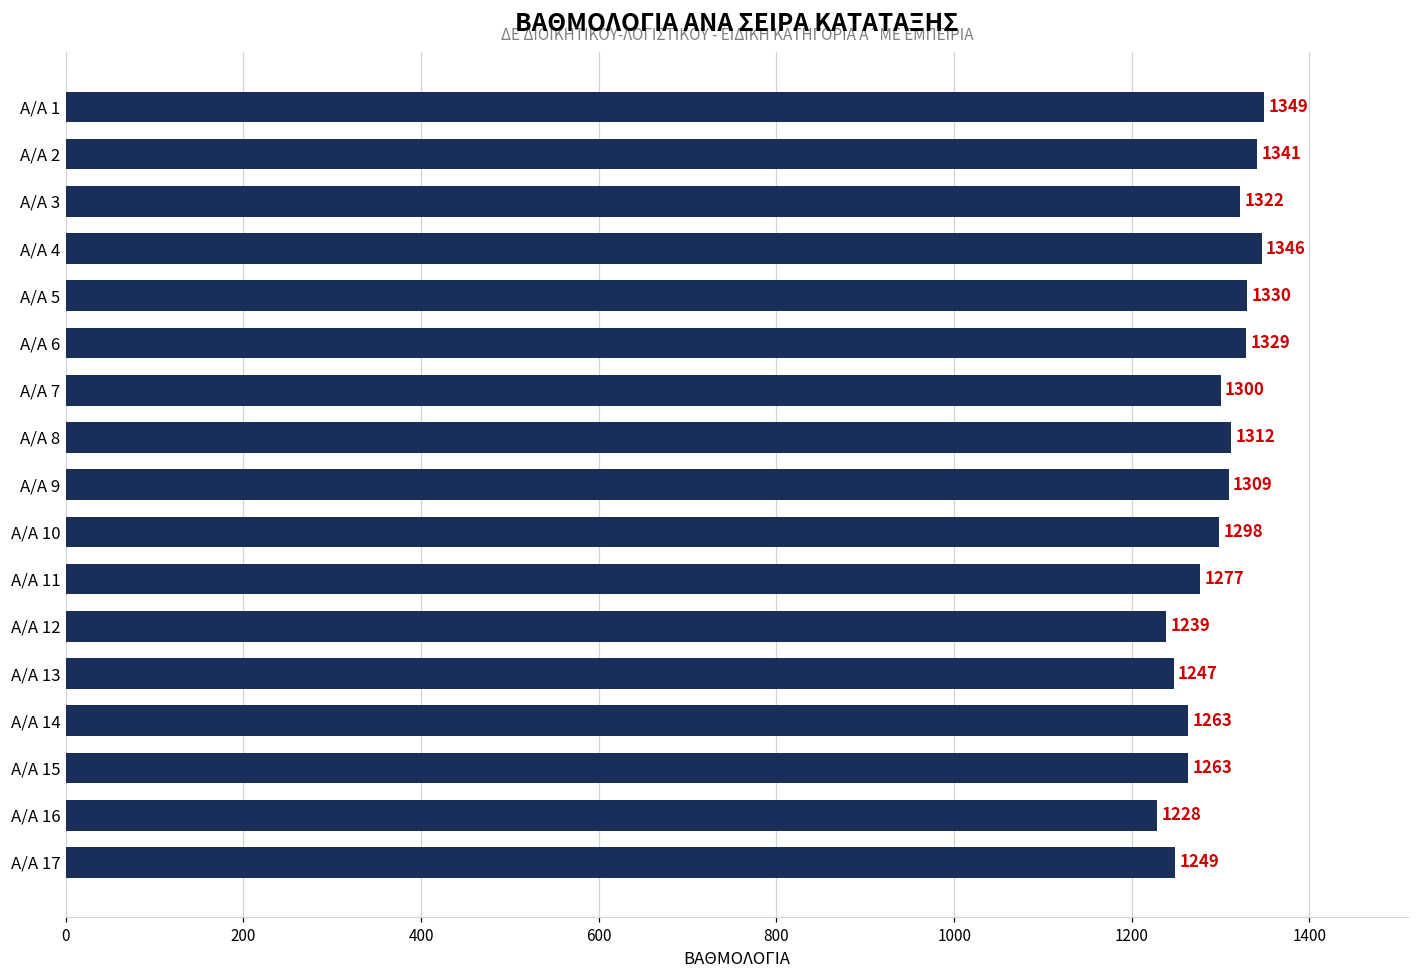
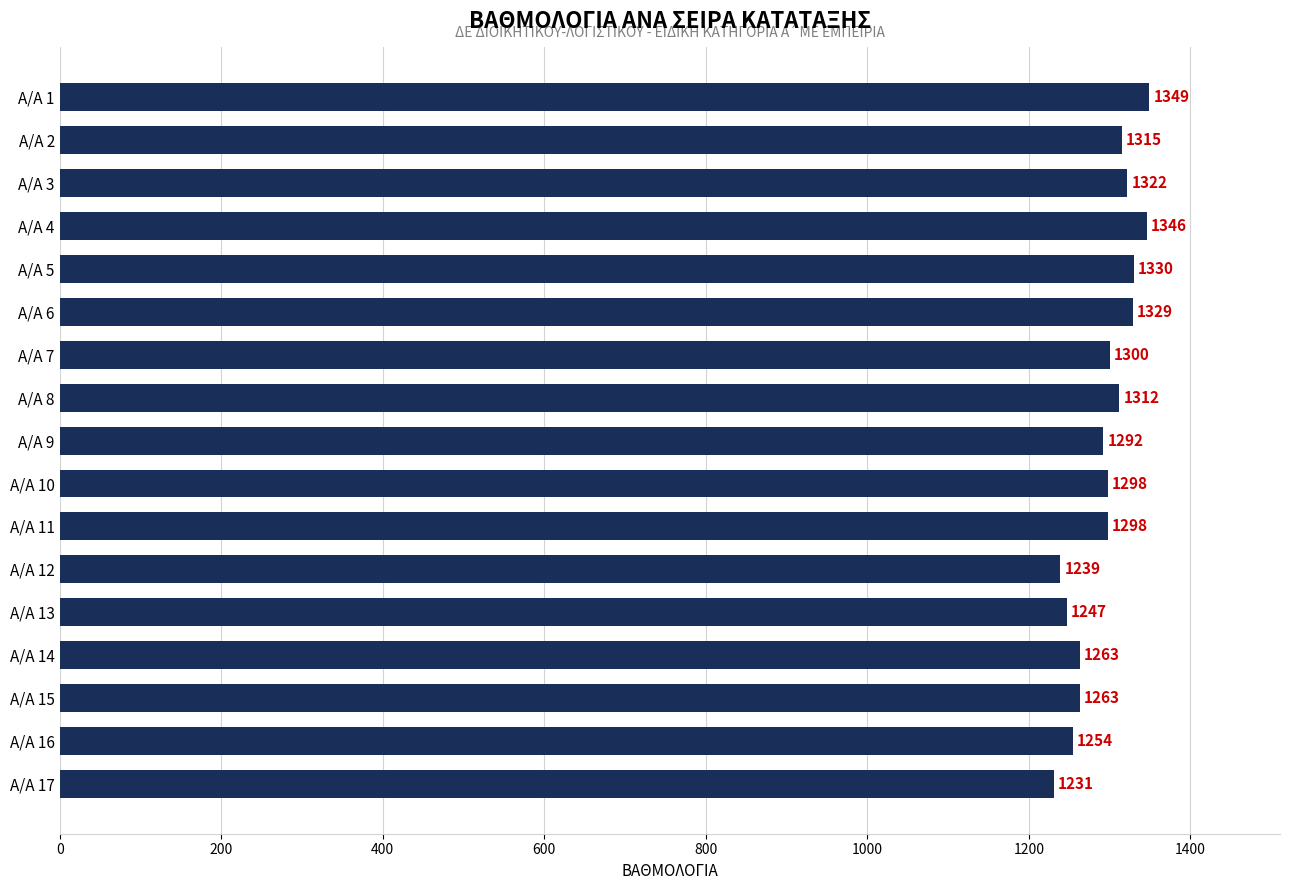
  {
    "Α/Α 1": 1349,
-   "Α/Α 2": 1341,
+   "Α/Α 2": 1315,
    "Α/Α 3": 1322,
    "Α/Α 4": 1346,
    "Α/Α 5": 1330,
    "Α/Α 6": 1329,
    "Α/Α 7": 1300,
    "Α/Α 8": 1312,
-   "Α/Α 9": 1309,
+   "Α/Α 9": 1292,
    "Α/Α 10": 1298,
-   "Α/Α 11": 1277,
+   "Α/Α 11": 1298,
    "Α/Α 12": 1239,
    "Α/Α 13": 1247,
    "Α/Α 14": 1263,
    "Α/Α 15": 1263,
-   "Α/Α 16": 1228,
-   "Α/Α 17": 1249
+   "Α/Α 16": 1254,
+   "Α/Α 17": 1231
  }
